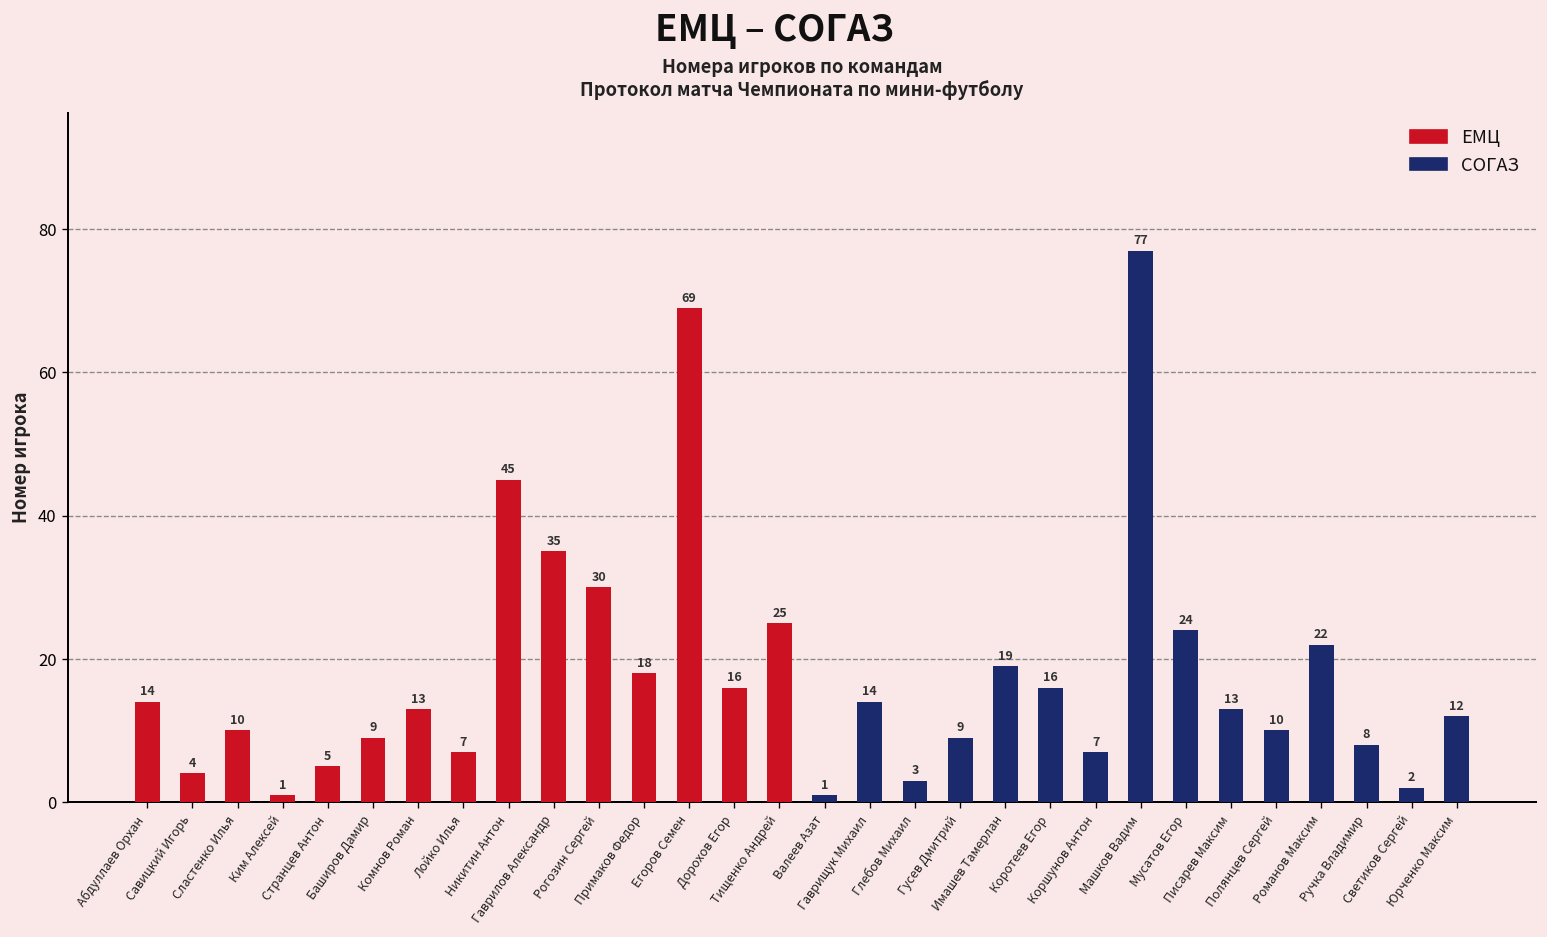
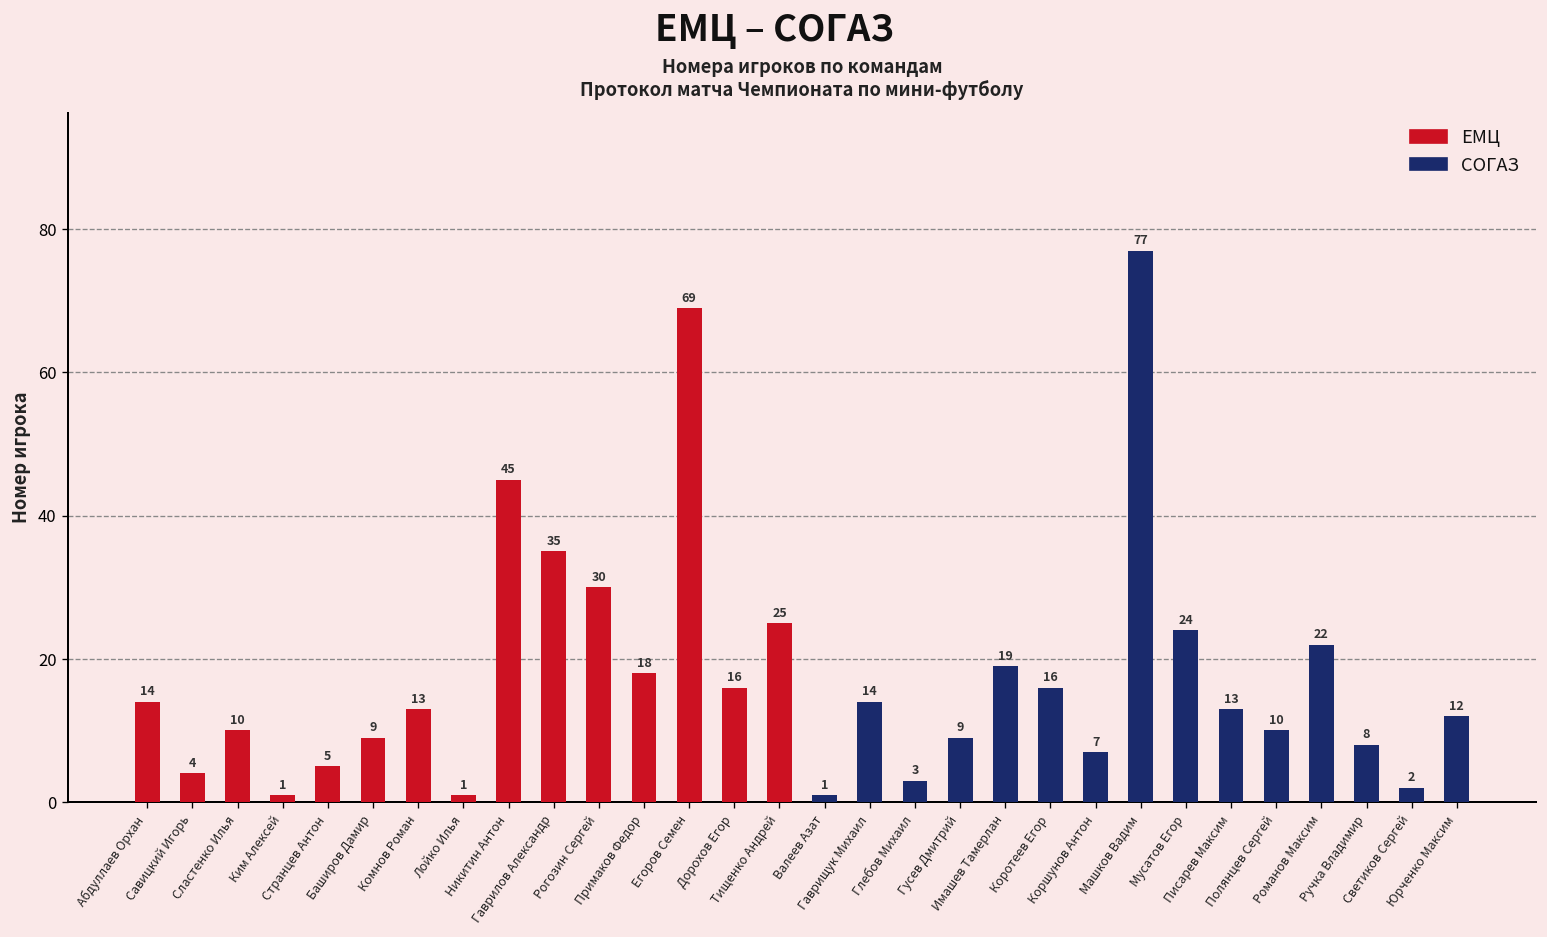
  {
    "ЕМЦ": {
      "Абдуллаев Орхан": 14,
      "Савицкий Игорь": 4,
      "Сластенко Илья": 10,
      "Ким Алексей": 1,
      "Странцев Антон": 5,
      "Баширов Дамир": 9,
      "Комнов Роман": 13,
-     "Лойко Илья": 7,
+     "Лойко Илья": 1,
      "Никитин Антон": 45,
      "Гаврилов Александр": 35,
      "Рогозин Сергей": 30,
      "Примаков Федор": 18,
      "Егоров Семен": 69,
      "Дорохов Егор": 16,
      "Тищенко Андрей": 25
    },
    "СОГАЗ": {
      "Валеев Азат": 1,
      "Гаврищук Михаил": 14,
      "Глебов Михаил": 3,
      "Гусев Дмитрий": 9,
      "Имашев Тамерлан": 19,
      "Коротеев Егор": 16,
      "Коршунов Антон": 7,
      "Машков Вадим": 77,
      "Мусатов Егор": 24,
      "Писарев Максим": 13,
      "Полянцев Сергей": 10,
      "Романов Максим": 22,
      "Ручка Владимир": 8,
      "Светиков Сергей": 2,
      "Юрченко Максим": 12
    }
  }
